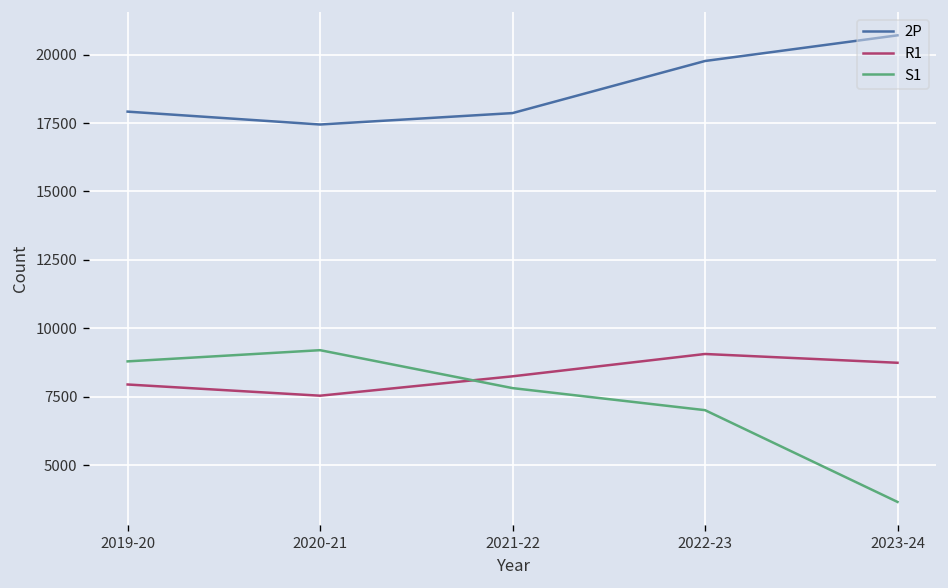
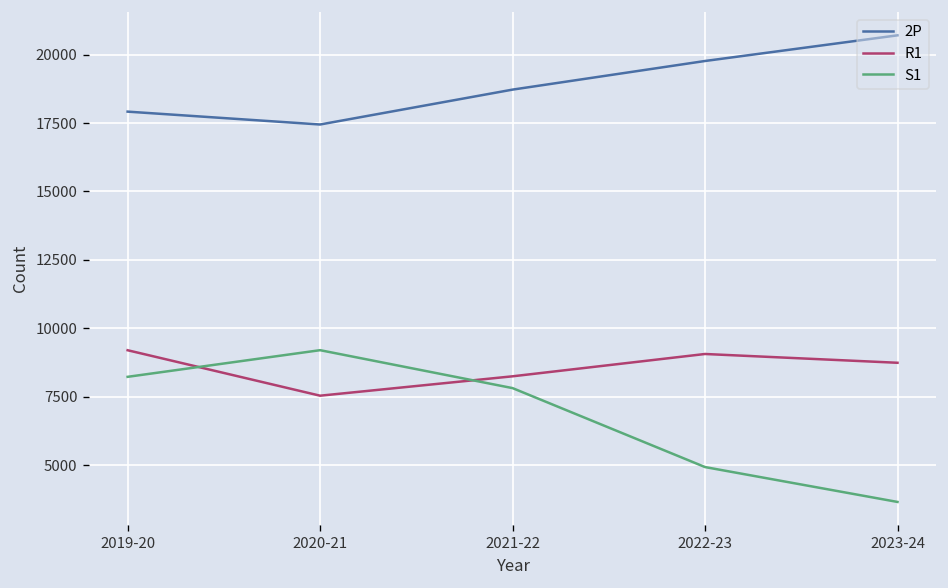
  {
    "2P": {
      "2019-20": 17900,
      "2020-21": 17400,
-     "2021-22": 17900,
+     "2021-22": 18700,
      "2022-23": 19800
    },
    "R1": {
-     "2019-20": 8000,
+     "2019-20": 9200,
      "2020-21": 7500,
      "2021-22": 8300,
      "2022-23": 9100,
      "2023-24": 8700
    },
    "S1": {
-     "2019-20": 8800,
+     "2019-20": 8200,
      "2020-21": 9200,
      "2021-22": 7800,
-     "2022-23": 7000,
+     "2022-23": 4900,
      "2023-24": 3700
    }
  }
